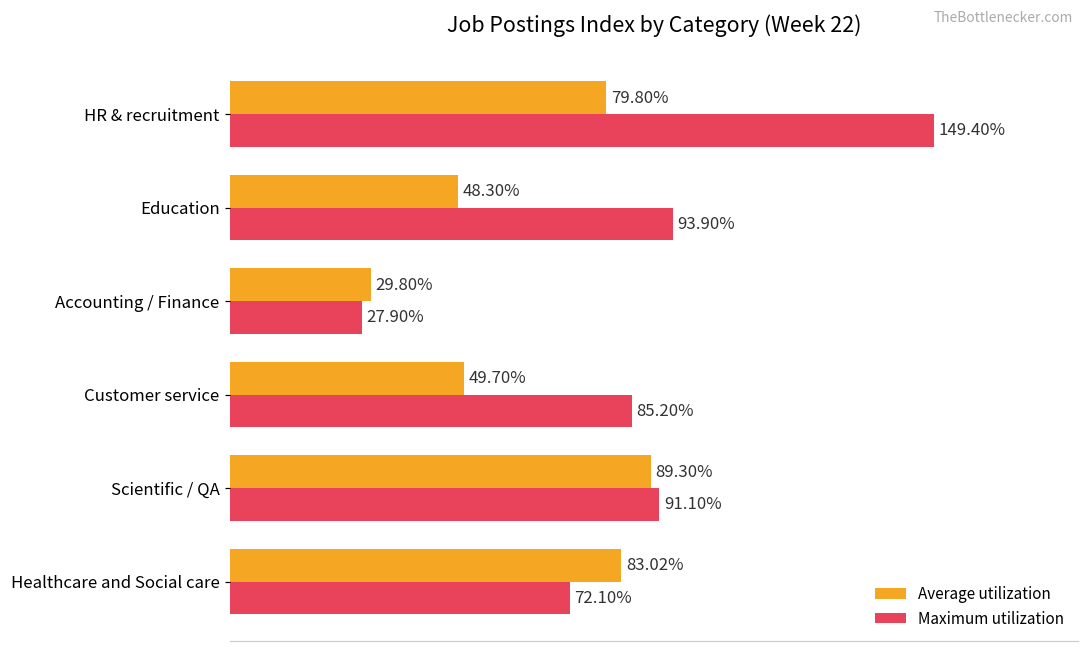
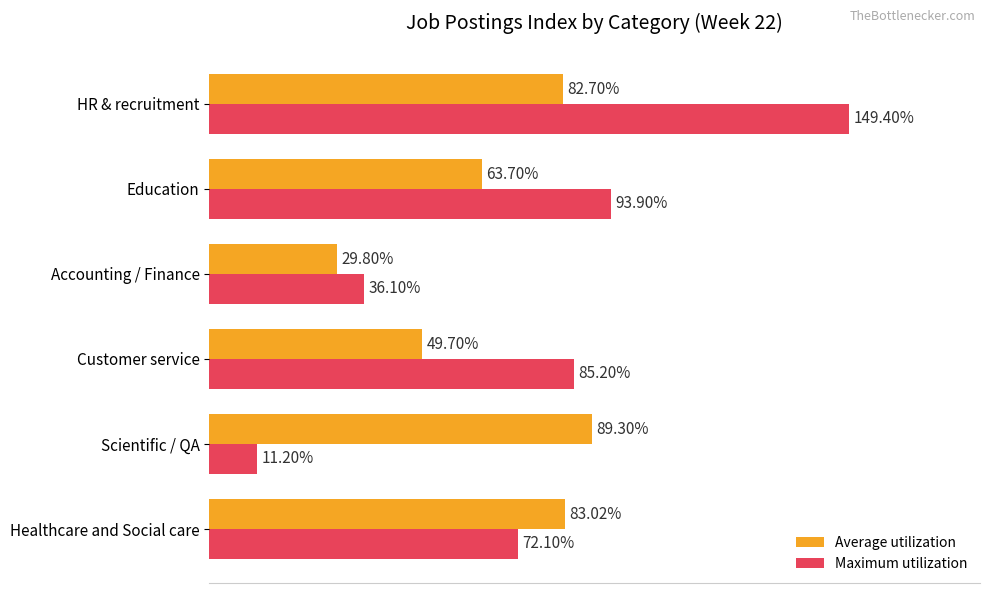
  {
    "Average utilization": {
-     "HR & recruitment": "79.80%",
-     "Education": "48.30%",
+     "HR & recruitment": "82.70%",
+     "Education": "63.70%",
      "Accounting / Finance": "29.80%",
      "Customer service": "49.70%",
      "Scientific / QA": "89.30%",
      "Healthcare and Social care": "83.02%"
    },
    "Maximum utilization": {
      "HR & recruitment": "149.40%",
      "Education": "93.90%",
-     "Accounting / Finance": "27.90%",
+     "Accounting / Finance": "36.10%",
      "Customer service": "85.20%",
-     "Scientific / QA": "91.10%",
+     "Scientific / QA": "11.20%",
      "Healthcare and Social care": "72.10%"
    }
  }
